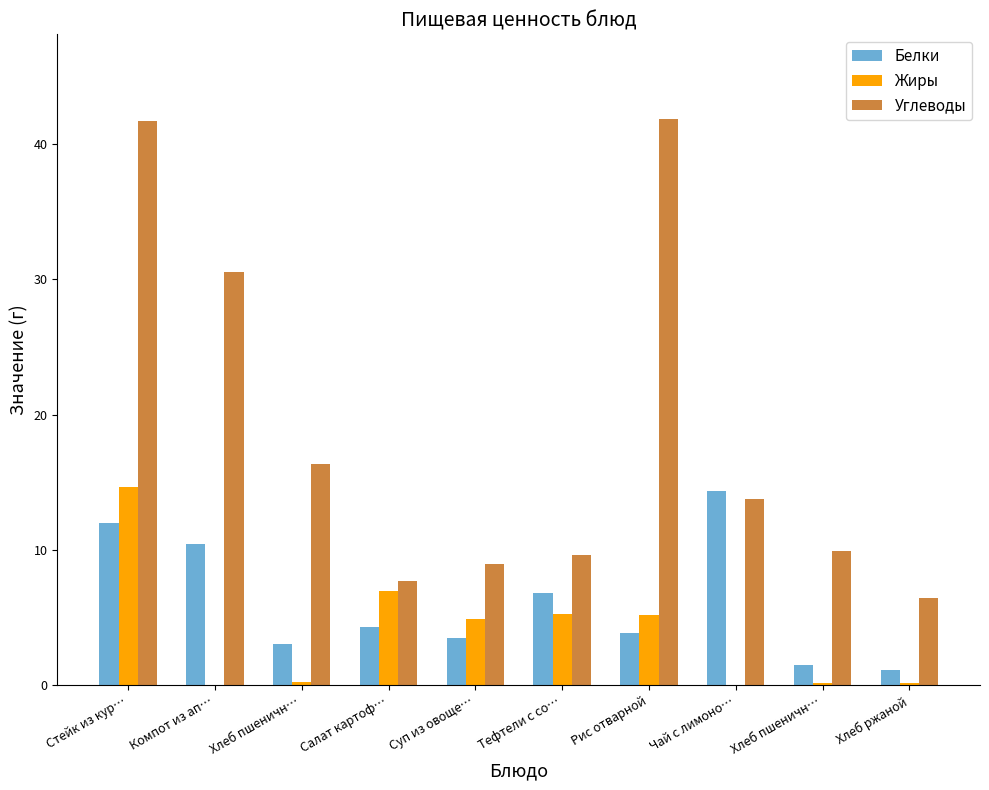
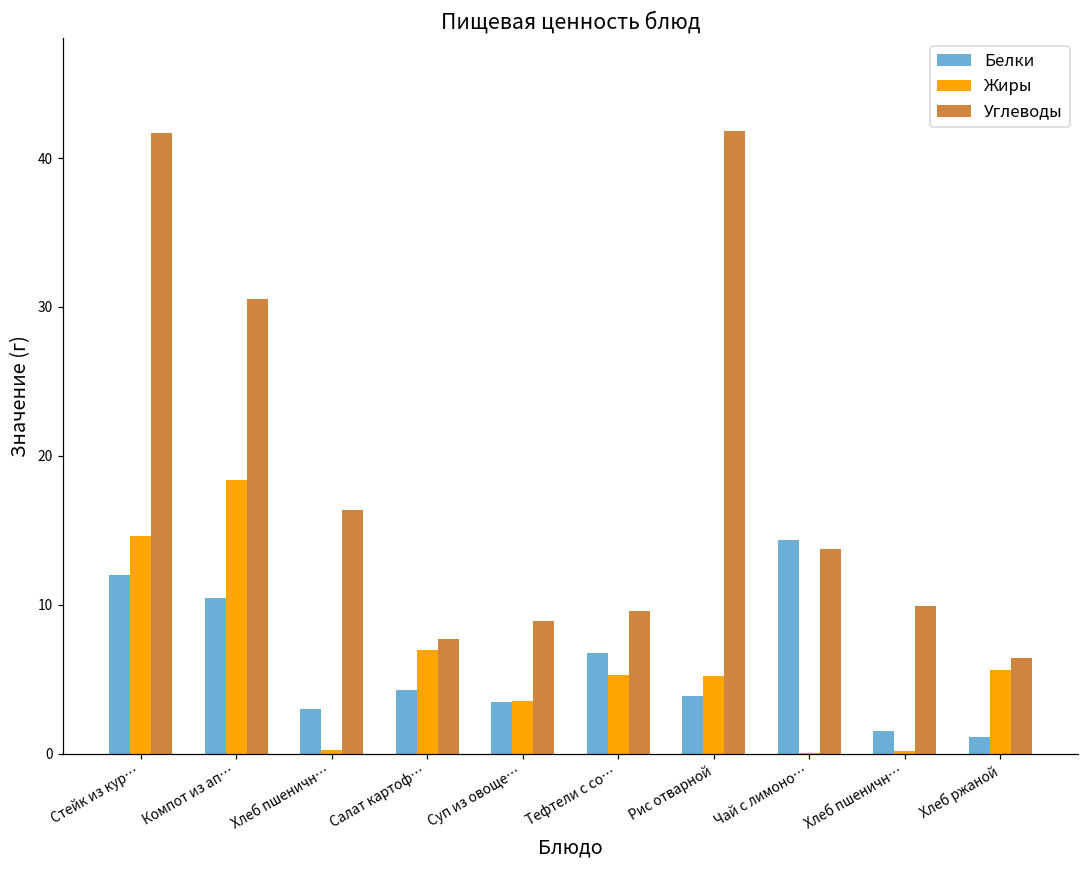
  {
    "Белки": {
      "Стейк из кур…": 12.0,
      "Компот из ап…": 10.5,
      "Салат картоф…": 4.3,
      "Суп из овоще…": 3.5,
      "Тефтели с со…": 6.8,
      "Рис отварной": 3.9,
      "Чай с лимоно…": 14.4,
      "Хлеб ржаной": 1.1
    },
    "Жиры": {
      "Стейк из кур…": 14.6,
-     "Компот из ап…": 0.0,
+     "Компот из ап…": 18.4,
      "Салат картоф…": 7.0,
-     "Суп из овоще…": 4.9,
+     "Суп из овоще…": 3.5,
      "Тефтели с со…": 5.3,
      "Рис отварной": 5.2,
-     "Хлеб ржаной": 0.2
+     "Хлеб ржаной": 5.6
    },
    "Углеводы": {
      "Стейк из кур…": 41.7,
      "Компот из ап…": 30.5,
      "Салат картоф…": 7.7,
      "Суп из овоще…": 9.0,
      "Тефтели с со…": 9.6,
      "Рис отварной": 41.8,
      "Чай с лимоно…": 13.8,
      "Хлеб ржаной": 6.4
    }
  }
